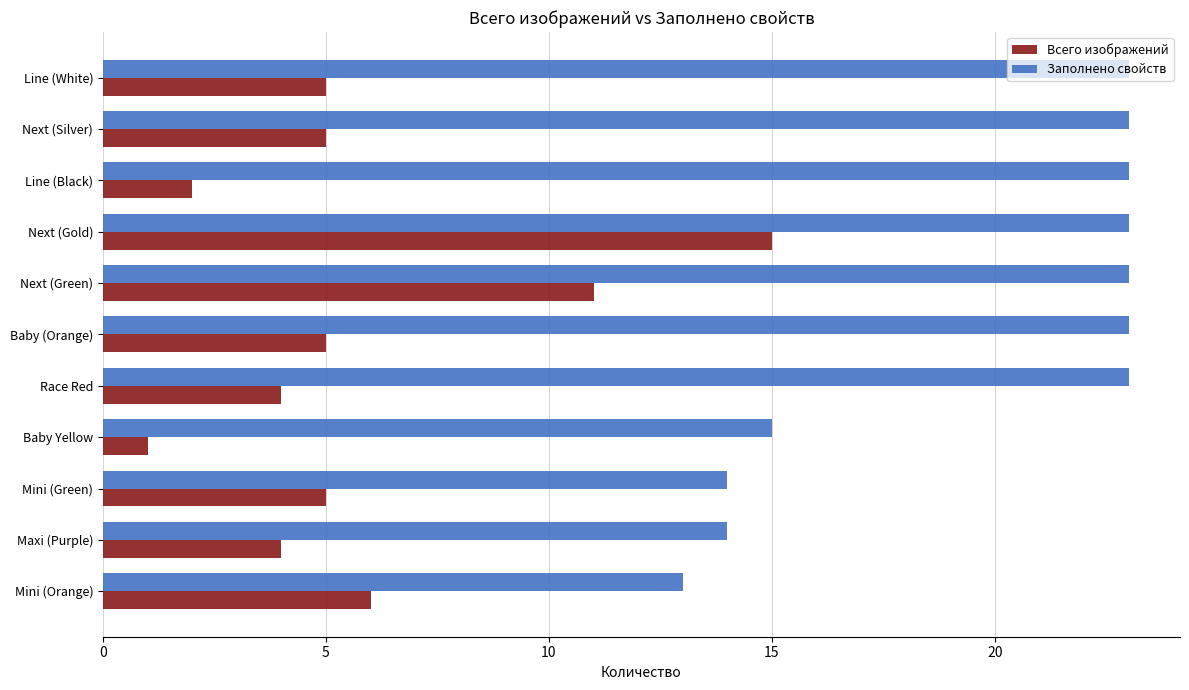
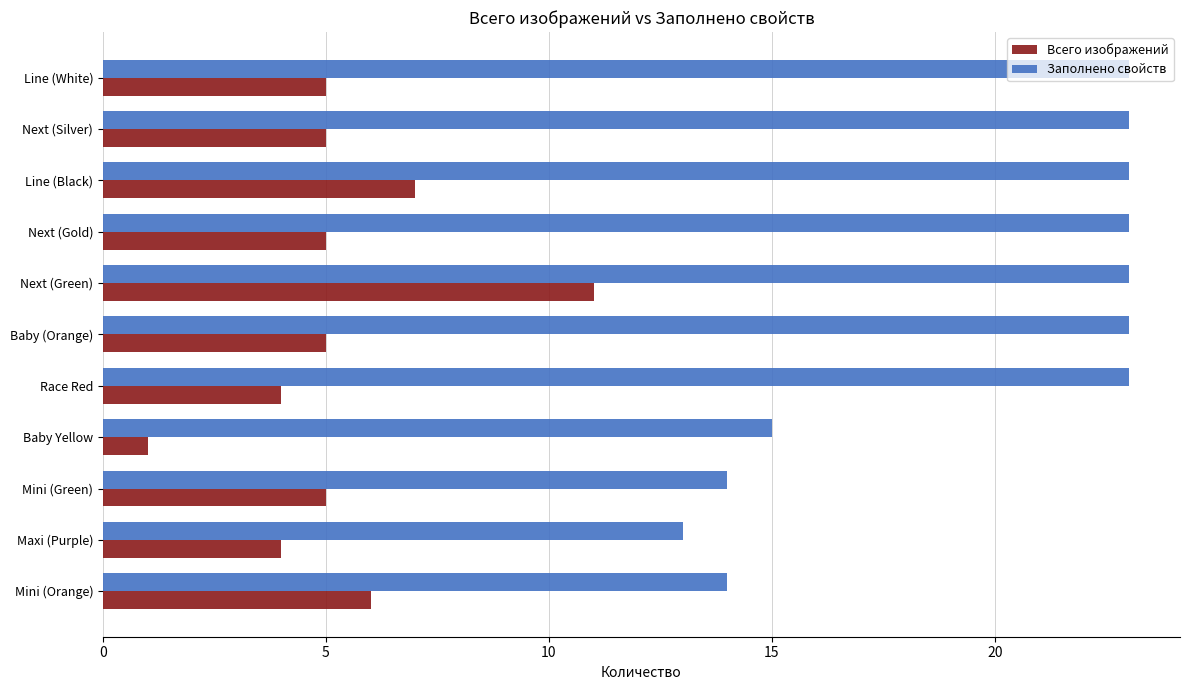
  {
    "Всего изображений": {
      "Line (White)": 5,
      "Next (Silver)": 5,
-     "Line (Black)": 2,
-     "Next (Gold)": 15,
+     "Line (Black)": 7,
+     "Next (Gold)": 5,
      "Next (Green)": 11,
      "Baby (Orange)": 5,
      "Race Red": 4,
      "Baby Yellow": 1,
      "Mini (Green)": 5,
      "Maxi (Purple)": 4,
      "Mini (Orange)": 6
    },
    "Заполнено свойств": {
      "Next (Silver)": 23,
      "Line (Black)": 23,
      "Next (Gold)": 23,
      "Next (Green)": 23,
      "Baby (Orange)": 23,
      "Race Red": 23,
      "Baby Yellow": 15,
      "Mini (Green)": 14,
-     "Maxi (Purple)": 14,
-     "Mini (Orange)": 13
+     "Maxi (Purple)": 13,
+     "Mini (Orange)": 14
    }
  }
